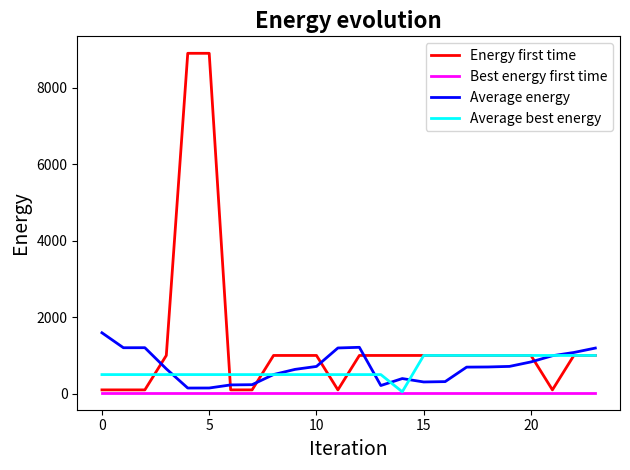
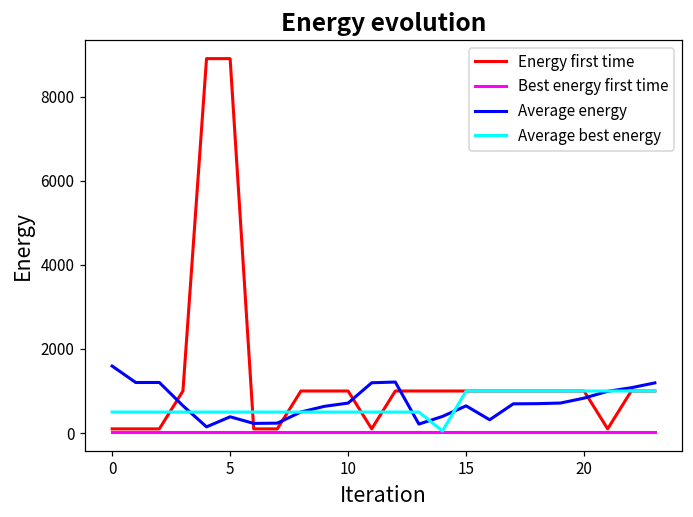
  {
    "Energy first time": {
      "0": 100,
      "5": 8900,
      "10": 1000
    },
    "Best energy first time": {
      "0": 0,
      "5": 0,
      "10": 0,
      "15": 0,
      "20": 0
    },
    "Average energy": {
      "0": 1600,
-     "5": 100,
+     "5": 400,
      "10": 700,
-     "15": 300,
+     "15": 600,
      "20": 800
    },
    "Average best energy": {
      "0": 500,
      "5": 500,
      "10": 500
    }
  }
